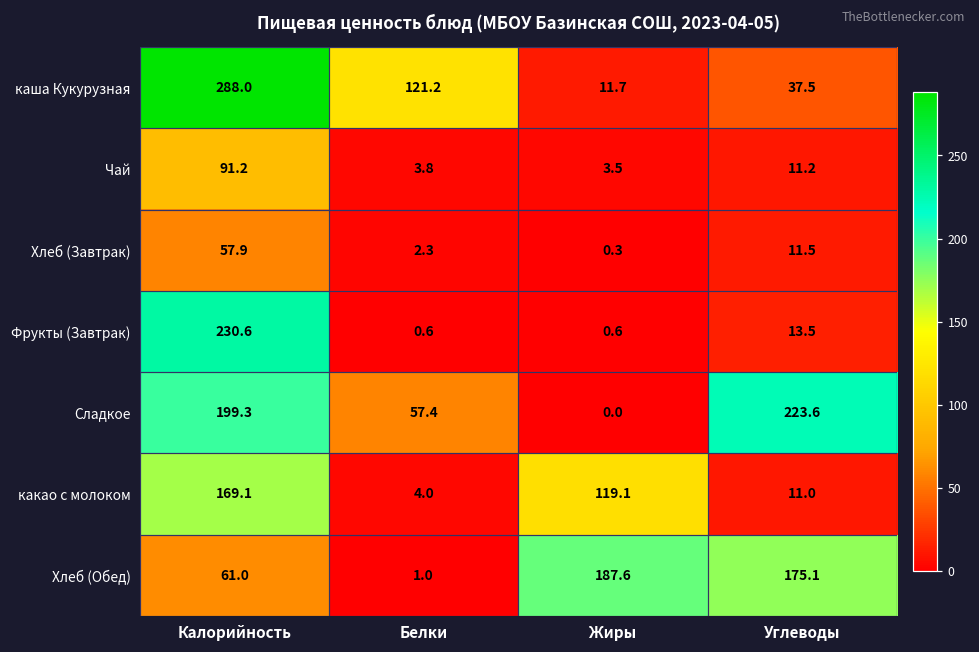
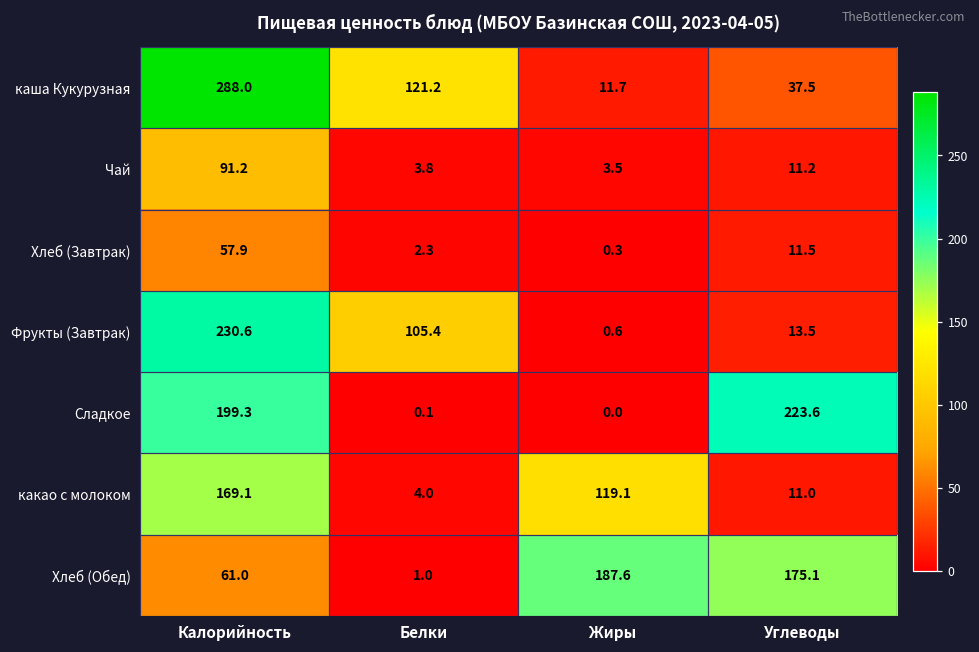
  {
    "каша Кукурузная": {
      "Калорийность": 288.0,
      "Белки": 121.2,
      "Жиры": 11.7,
      "Углеводы": 37.5
    },
    "Чай": {
      "Калорийность": 91.2,
      "Белки": 3.8,
      "Жиры": 3.5,
      "Углеводы": 11.2
    },
    "Хлеб (Завтрак)": {
      "Калорийность": 57.9,
      "Белки": 2.3,
      "Жиры": 0.3,
      "Углеводы": 11.5
    },
    "Фрукты (Завтрак)": {
      "Калорийность": 230.6,
-     "Белки": 0.6,
+     "Белки": 105.4,
      "Жиры": 0.6,
      "Углеводы": 13.5
    },
    "Сладкое": {
      "Калорийность": 199.3,
-     "Белки": 57.4,
+     "Белки": 0.1,
      "Жиры": 0.0,
      "Углеводы": 223.6
    },
    "какао с молоком": {
      "Калорийность": 169.1,
      "Белки": 4.0,
      "Жиры": 119.1,
      "Углеводы": 11.0
    },
    "Хлеб (Обед)": {
      "Калорийность": 61.0,
      "Белки": 1.0,
      "Жиры": 187.6,
      "Углеводы": 175.1
    }
  }
